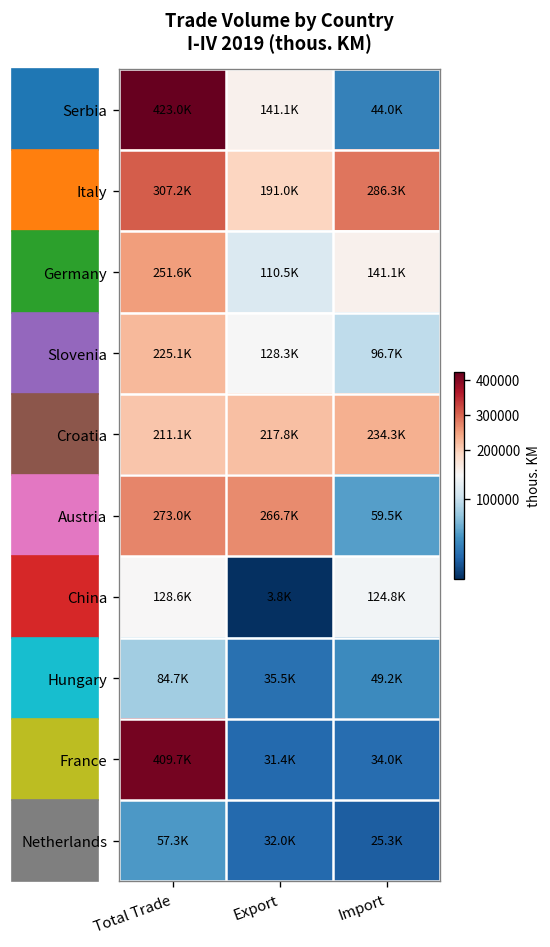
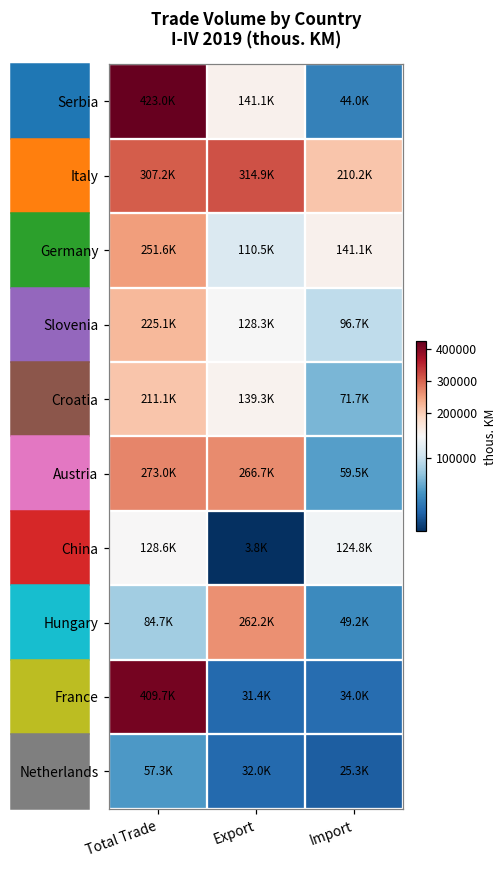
  {
    "Serbia": {
      "Total Trade": "423.0K",
      "Export": "141.1K",
      "Import": "44.0K"
    },
    "Italy": {
      "Total Trade": "307.2K",
-     "Export": "191.0K",
-     "Import": "286.3K"
+     "Export": "314.9K",
+     "Import": "210.2K"
    },
    "Germany": {
      "Total Trade": "251.6K",
      "Export": "110.5K",
      "Import": "141.1K"
    },
    "Slovenia": {
      "Total Trade": "225.1K",
      "Export": "128.3K",
      "Import": "96.7K"
    },
    "Croatia": {
      "Total Trade": "211.1K",
-     "Export": "217.8K",
-     "Import": "234.3K"
+     "Export": "139.3K",
+     "Import": "71.7K"
    },
    "Austria": {
      "Total Trade": "273.0K",
      "Export": "266.7K",
      "Import": "59.5K"
    },
    "China": {
      "Total Trade": "128.6K",
      "Export": "3.8K",
      "Import": "124.8K"
    },
    "Hungary": {
      "Total Trade": "84.7K",
-     "Export": "35.5K",
+     "Export": "262.2K",
      "Import": "49.2K"
    },
    "France": {
      "Total Trade": "409.7K",
      "Export": "31.4K",
      "Import": "34.0K"
    },
    "Netherlands": {
      "Total Trade": "57.3K",
      "Export": "32.0K",
      "Import": "25.3K"
    }
  }
